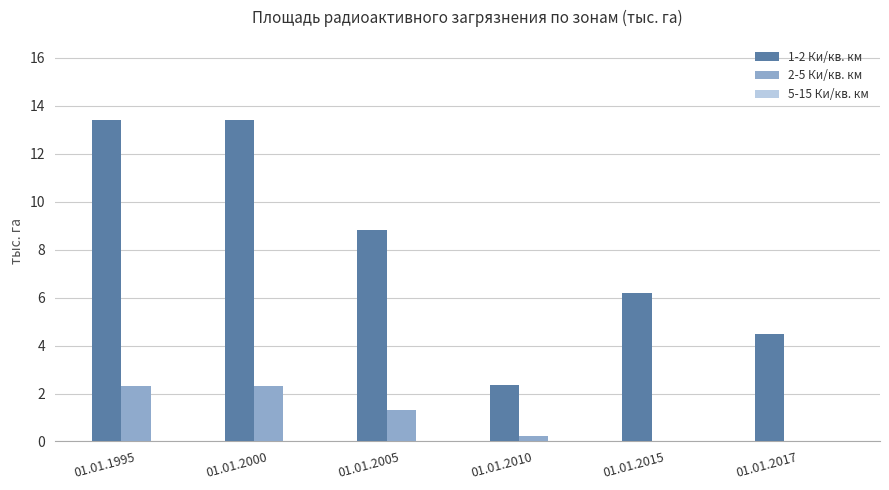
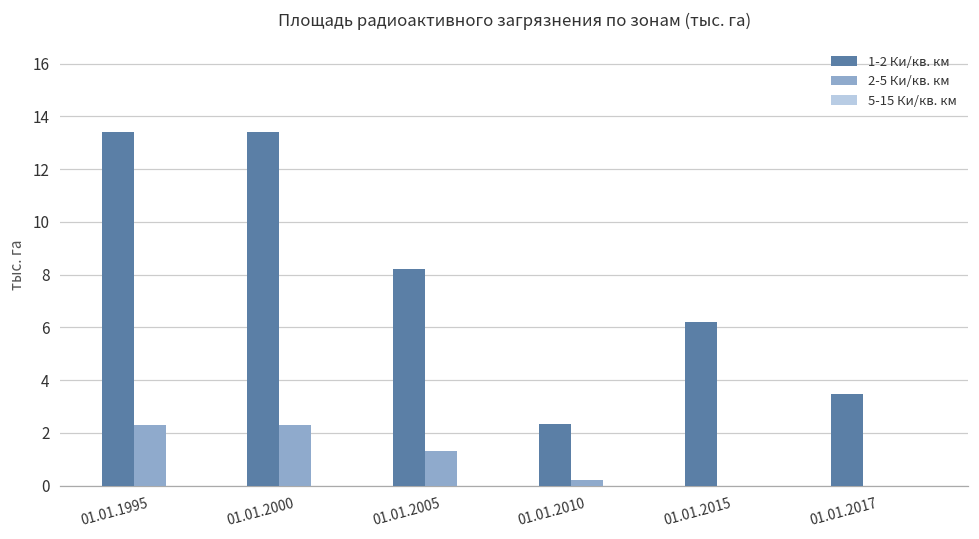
  {
    "1-2 Ки/кв. км": {
      "01.01.1995": 13.4,
      "01.01.2000": 13.4,
-     "01.01.2005": 8.8,
+     "01.01.2005": 8.2,
      "01.01.2010": 2.4,
      "01.01.2015": 6.2,
-     "01.01.2017": 4.5
+     "01.01.2017": 3.5
    }
  }
